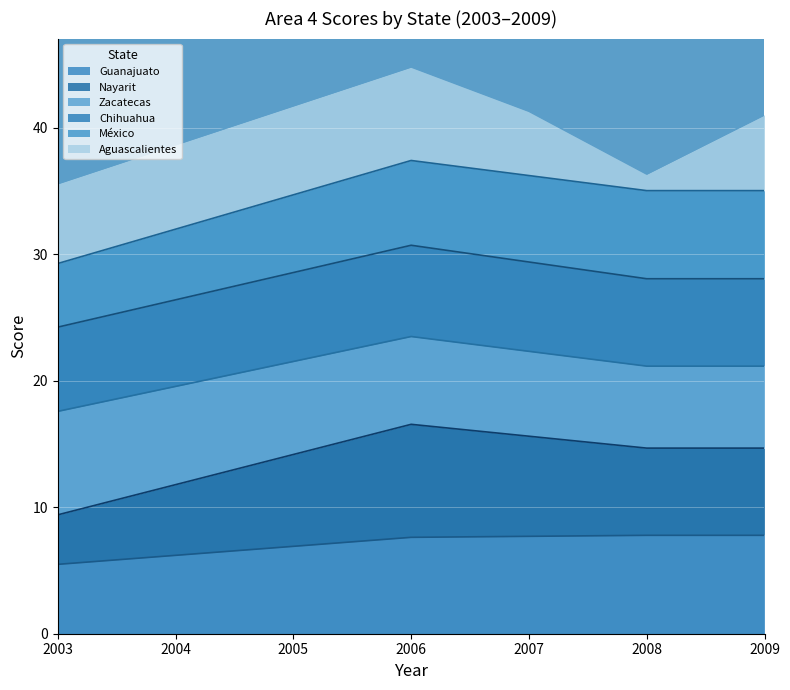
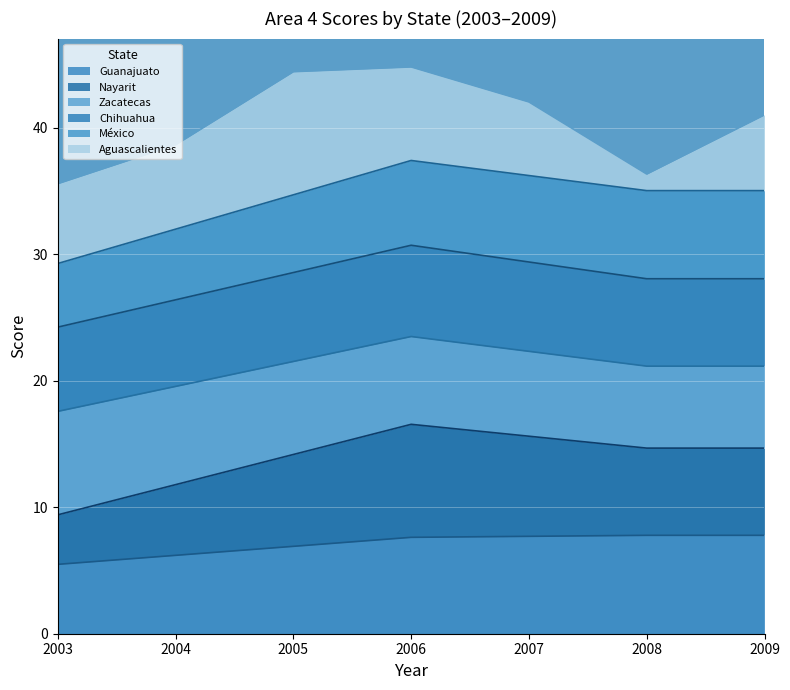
  {
    "Aguascalientes": {
      "2003": 6.3,
-     "2005": 7.0,
+     "2005": 9.7,
      "2006": 7.4,
-     "2007": 5.1,
+     "2007": 5.8,
      "2008": 1.3,
      "2009": 6.0
    }
  }
